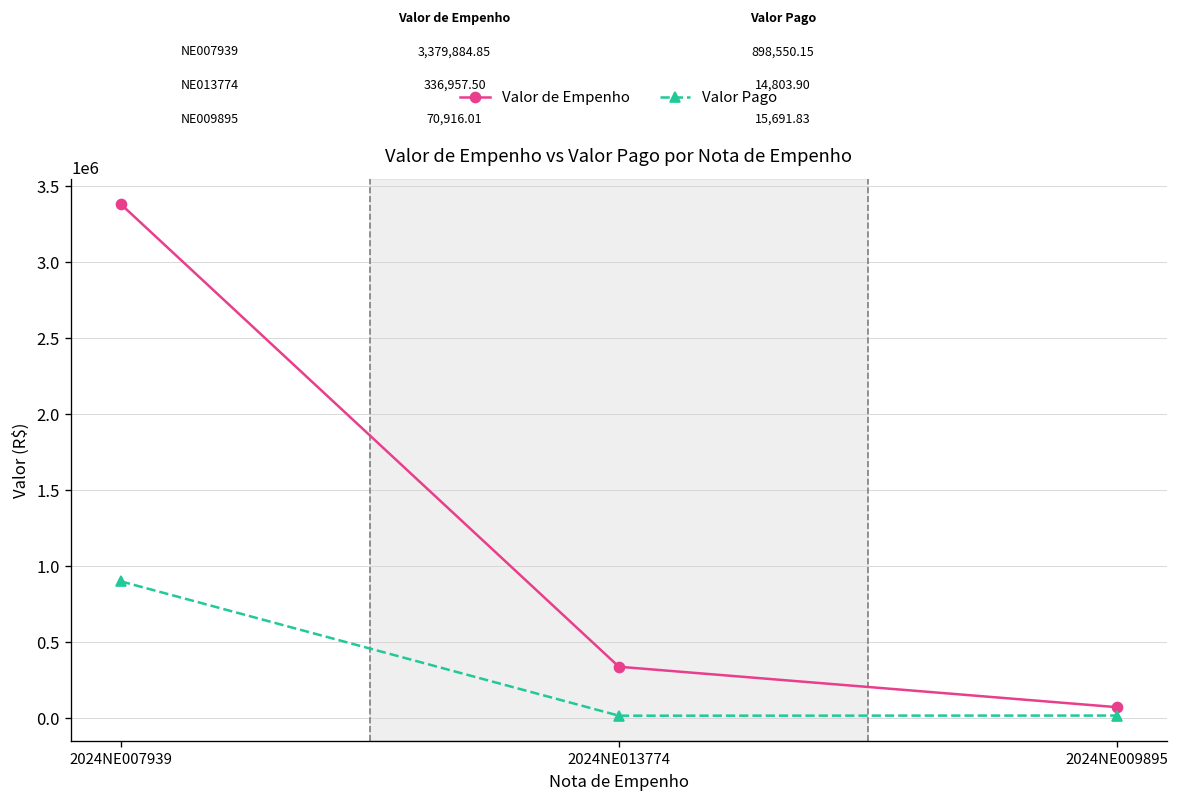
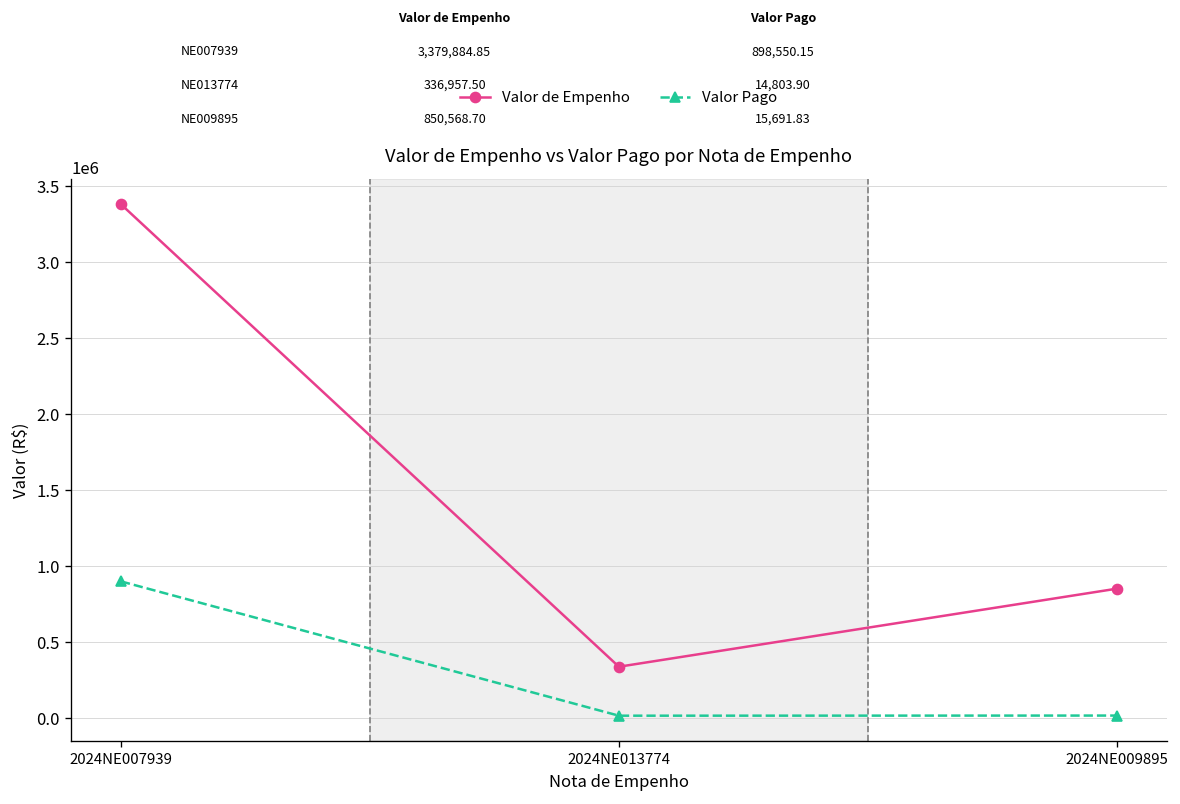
  {
    "Valor de Empenho": {
-     "2024NE009895": "70,916.01"
+     "2024NE009895": "850,568.70"
    },
    "Valor Pago": {
      "2024NE007939": "900000",
      "2024NE013774": "10000",
      "2024NE009895": "20000"
    }
  }
